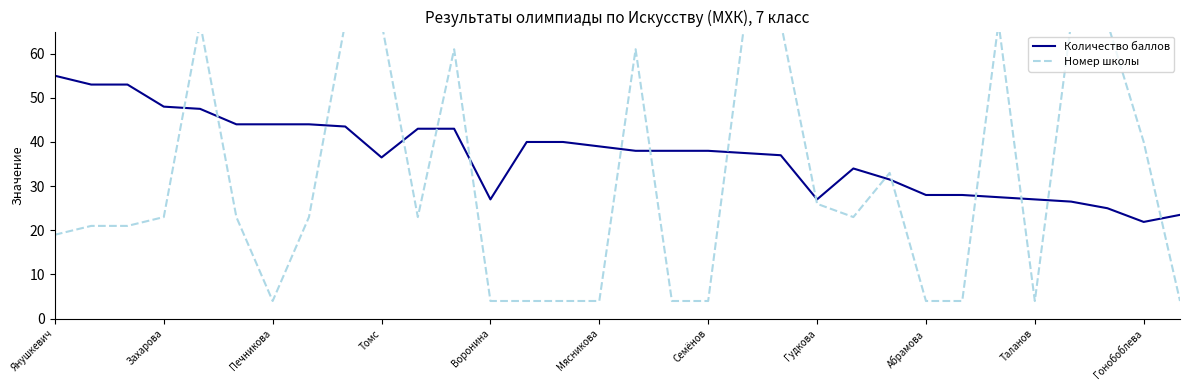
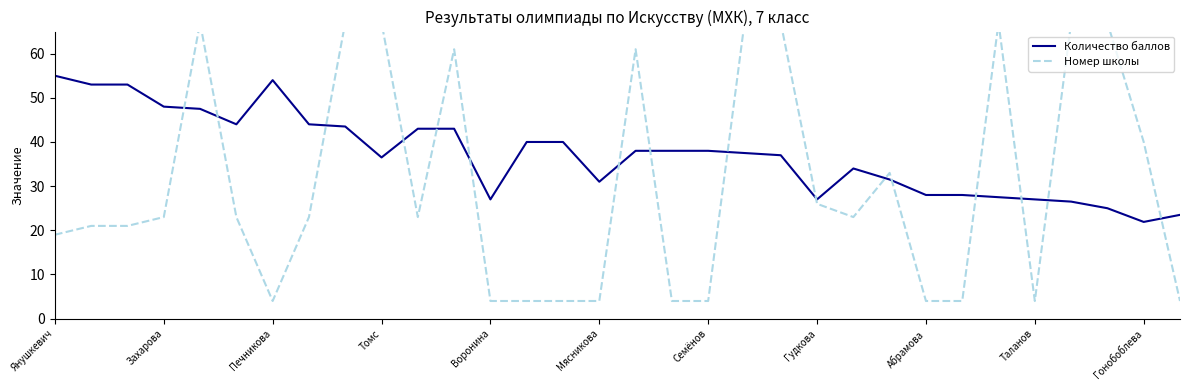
  {
    "Количество баллов": {
      "Янушкевич": 55,
      "Захарова": 48,
-     "Печникова": 44,
+     "Печникова": 54,
      "Томс": 37,
      "Воронина": 27,
-     "Мясникова": 39,
+     "Мясникова": 31,
      "Семёнов": 38,
      "Гудкова": 27,
      "Абрамова": 28,
      "Таланов": 27,
      "Гонобоблева": 22
    },
    "Номер школы": {
      "Янушкевич": 19,
      "Захарова": 23,
      "Печникова": 4,
      "Воронина": 4,
      "Мясникова": 4,
      "Семёнов": 4,
      "Гудкова": 26,
      "Абрамова": 4,
      "Таланов": 4,
      "Гонобоблева": 40
    }
  }
